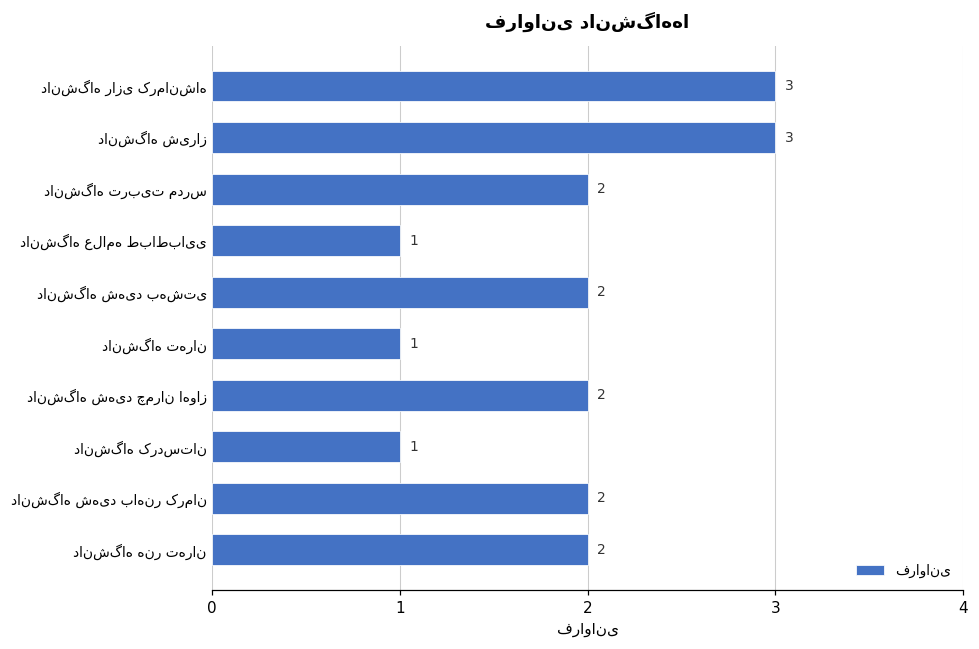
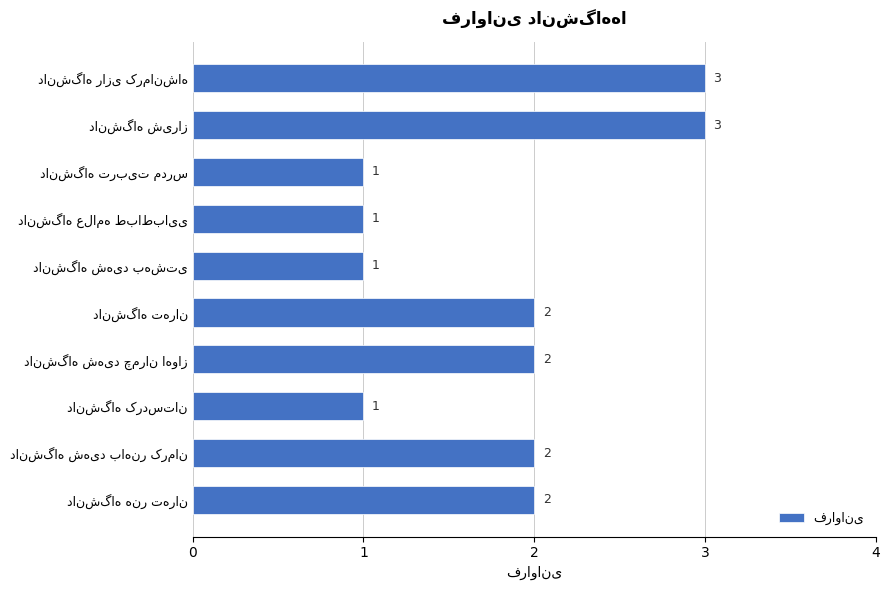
  {
    "دانشگاه رازی کرمانشاه": 3,
    "دانشگاه شیراز": 3,
-   "دانشگاه تربیت مدرس": 2,
+   "دانشگاه تربیت مدرس": 1,
    "دانشگاه علامه طباطبایی": 1,
-   "دانشگاه شهید بهشتی": 2,
-   "دانشگاه تهران": 1,
+   "دانشگاه شهید بهشتی": 1,
+   "دانشگاه تهران": 2,
    "دانشگاه شهید چمران اهواز": 2,
    "دانشگاه کردستان": 1,
    "دانشگاه شهید باهنر کرمان": 2,
    "دانشگاه هنر تهران": 2
  }
